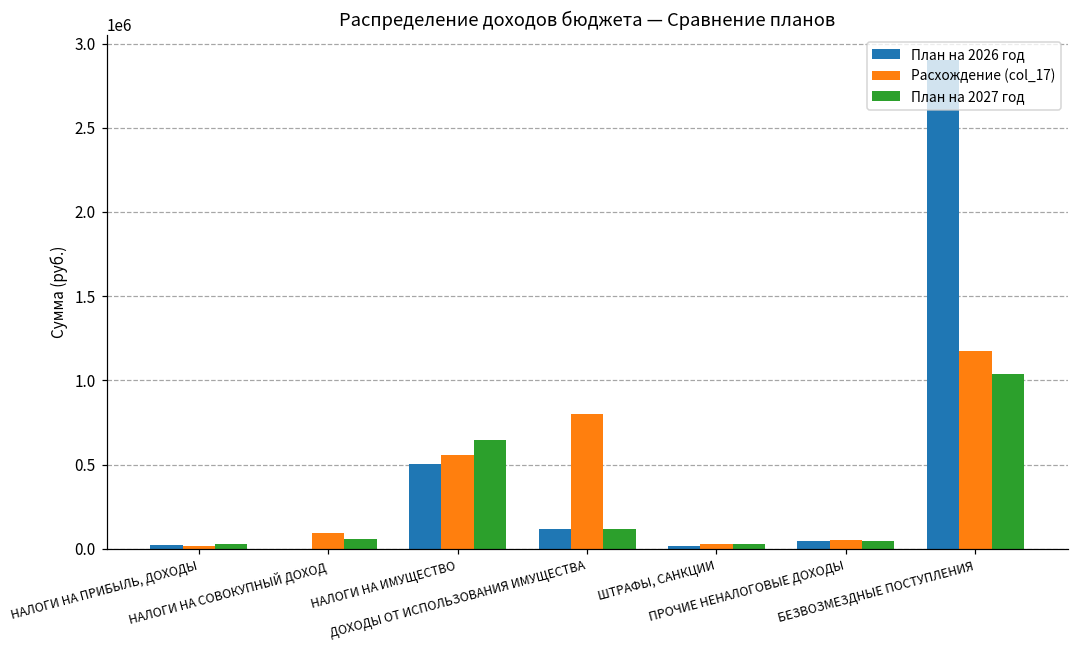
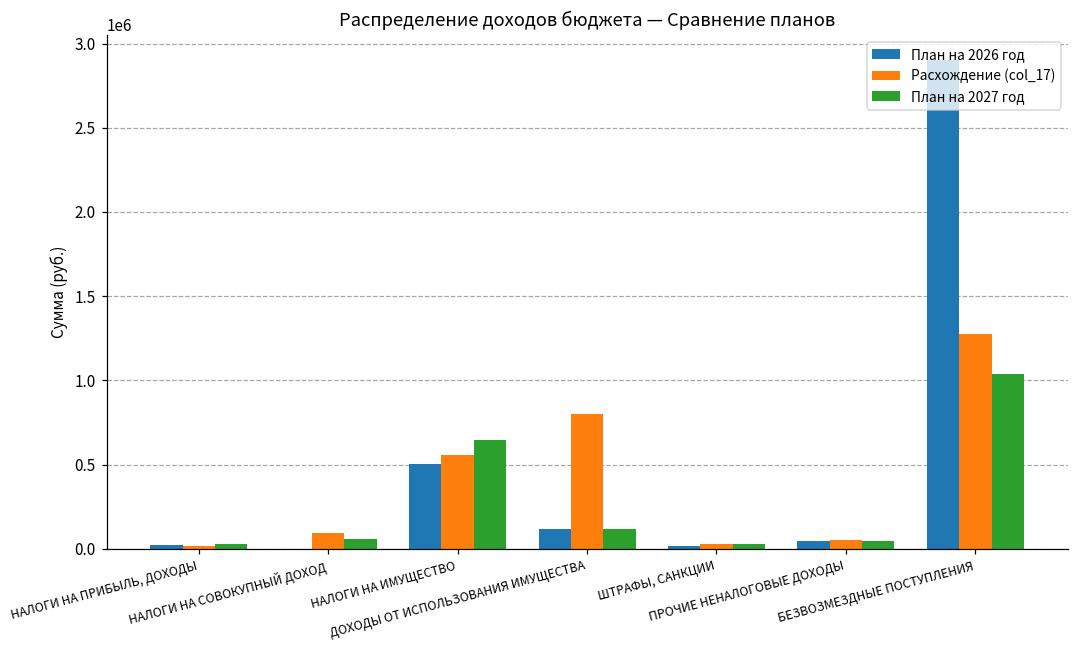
  {
    "План на 2026 год": {
      "НАЛОГИ НА ПРИБЫЛЬ, ДОХОДЫ": 30000,
      "НАЛОГИ НА СОВОКУПНЫЙ ДОХОД": 0,
      "НАЛОГИ НА ИМУЩЕСТВО": 500000,
      "ДОХОДЫ ОТ ИСПОЛЬЗОВАНИЯ ИМУЩЕСТВА": 120000,
      "ПРОЧИЕ НЕНАЛОГОВЫЕ ДОХОДЫ": 50000
    },
    "Расхождение (col_17)": {
      "НАЛОГИ НА ПРИБЫЛЬ, ДОХОДЫ": 20000,
      "НАЛОГИ НА СОВОКУПНЫЙ ДОХОД": 90000,
      "НАЛОГИ НА ИМУЩЕСТВО": 560000,
      "ДОХОДЫ ОТ ИСПОЛЬЗОВАНИЯ ИМУЩЕСТВА": 800000,
      "ШТРАФЫ, САНКЦИИ": 30000,
      "ПРОЧИЕ НЕНАЛОГОВЫЕ ДОХОДЫ": 50000,
-     "БЕЗВОЗМЕЗДНЫЕ ПОСТУПЛЕНИЯ": 1180000
+     "БЕЗВОЗМЕЗДНЫЕ ПОСТУПЛЕНИЯ": 1280000
    },
    "План на 2027 год": {
      "НАЛОГИ НА ПРИБЫЛЬ, ДОХОДЫ": 30000,
      "НАЛОГИ НА СОВОКУПНЫЙ ДОХОД": 60000,
      "НАЛОГИ НА ИМУЩЕСТВО": 640000,
      "ДОХОДЫ ОТ ИСПОЛЬЗОВАНИЯ ИМУЩЕСТВА": 120000,
      "ШТРАФЫ, САНКЦИИ": 30000,
      "ПРОЧИЕ НЕНАЛОГОВЫЕ ДОХОДЫ": 50000,
      "БЕЗВОЗМЕЗДНЫЕ ПОСТУПЛЕНИЯ": 1040000
    }
  }
